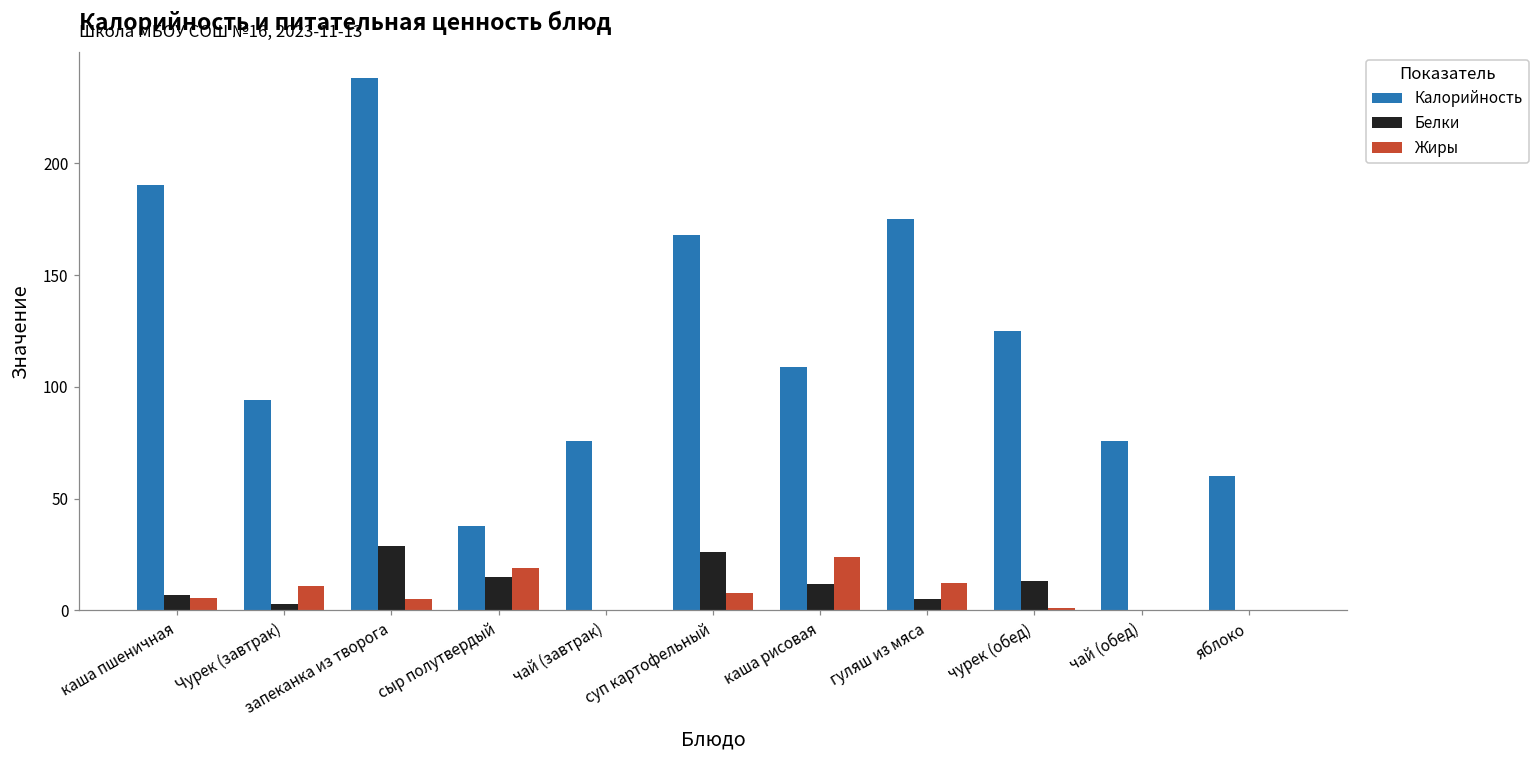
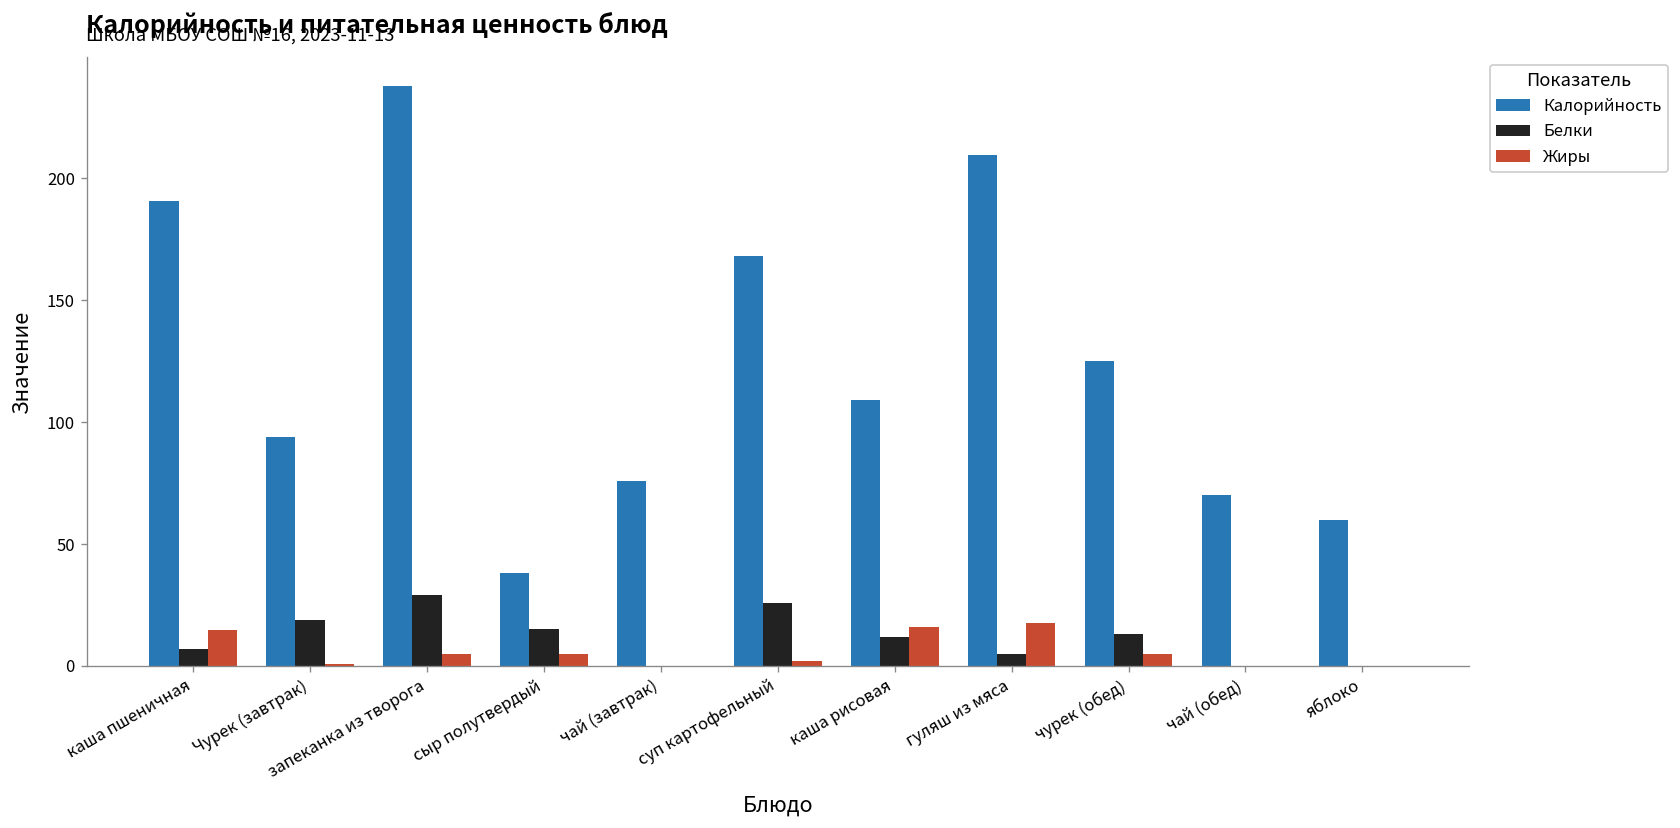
  {
    "Калорийность": {
      "каша пшеничная": 191,
      "Чурек (завтрак)": 94,
      "запеканка из творога": 238,
      "сыр полутвердый": 38,
      "чай (завтрак)": 76,
      "суп картофельный": 168,
      "каша рисовая": 109,
-     "гуляш из мяса": 175,
+     "гуляш из мяса": 209,
      "чурек (обед)": 125,
-     "чай (обед)": 76,
+     "чай (обед)": 70,
      "яблоко": 60
    },
    "Белки": {
      "каша пшеничная": 7,
-     "Чурек (завтрак)": 3,
+     "Чурек (завтрак)": 19,
      "запеканка из творога": 29,
      "сыр полутвердый": 15,
      "чай (завтрак)": 0,
      "суп картофельный": 26,
      "каша рисовая": 12,
      "гуляш из мяса": 5,
      "чурек (обед)": 13,
      "чай (обед)": 0,
      "яблоко": 0
    },
    "Жиры": {
-     "каша пшеничная": 5,
-     "Чурек (завтрак)": 11,
+     "каша пшеничная": 15,
+     "Чурек (завтрак)": 1,
      "запеканка из творога": 5,
-     "сыр полутвердый": 19,
+     "сыр полутвердый": 5,
      "чай (завтрак)": 0,
-     "суп картофельный": 8,
-     "каша рисовая": 24,
-     "гуляш из мяса": 12,
-     "чурек (обед)": 1,
+     "суп картофельный": 2,
+     "каша рисовая": 16,
+     "гуляш из мяса": 18,
+     "чурек (обед)": 5,
      "чай (обед)": 0,
      "яблоко": 0
    }
  }
